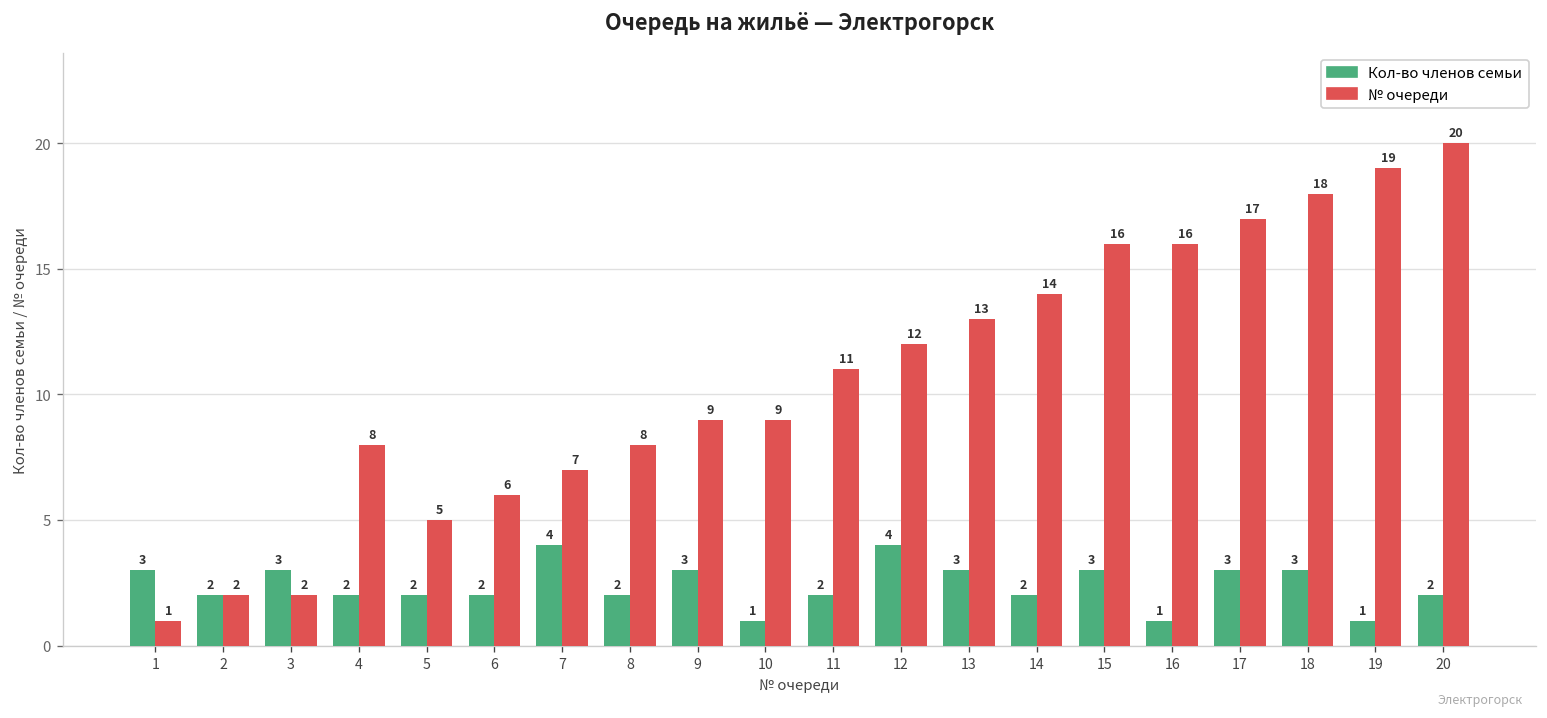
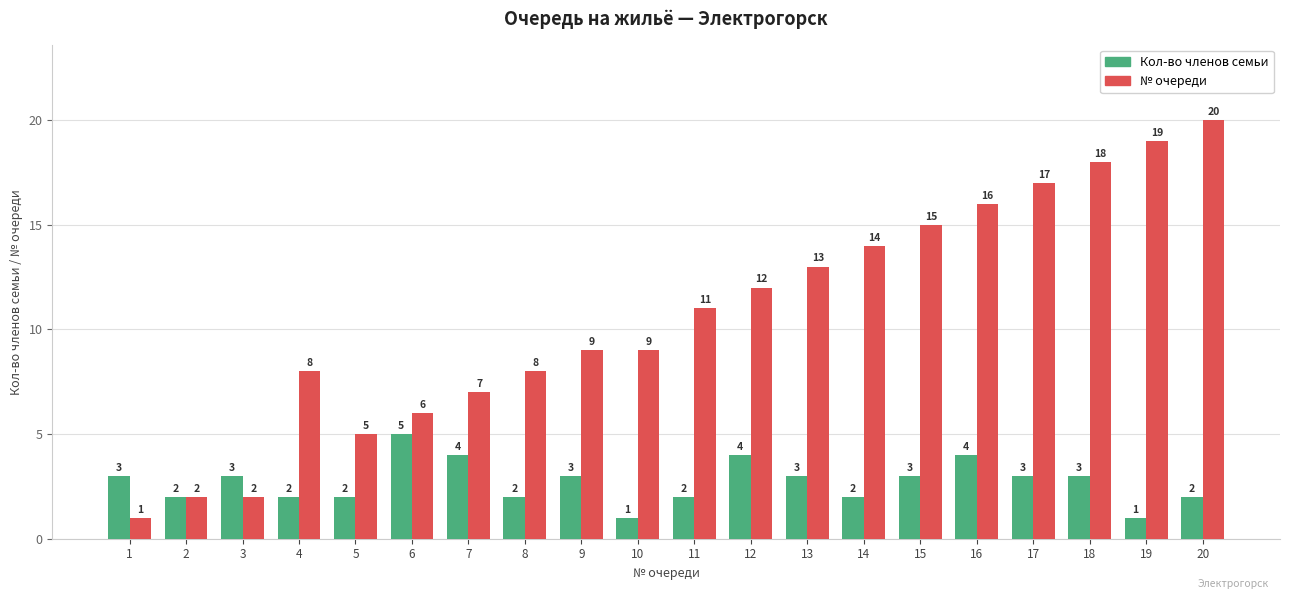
  {
    "Кол-во членов семьи": {
      "1": 3,
      "2": 2,
      "3": 3,
      "4": 2,
      "5": 2,
-     "6": 2,
+     "6": 5,
      "7": 4,
      "8": 2,
      "9": 3,
      "10": 1,
      "11": 2,
      "12": 4,
      "13": 3,
      "14": 2,
      "15": 3,
-     "16": 1,
+     "16": 4,
      "17": 3,
      "18": 3,
      "19": 1,
      "20": 2
    },
    "№ очереди": {
      "1": 1,
      "2": 2,
      "3": 2,
      "4": 8,
      "5": 5,
      "6": 6,
      "7": 7,
      "8": 8,
      "9": 9,
      "10": 9,
      "11": 11,
      "12": 12,
      "13": 13,
      "14": 14,
-     "15": 16,
+     "15": 15,
      "16": 16,
      "17": 17,
      "18": 18,
      "19": 19,
      "20": 20
    }
  }
